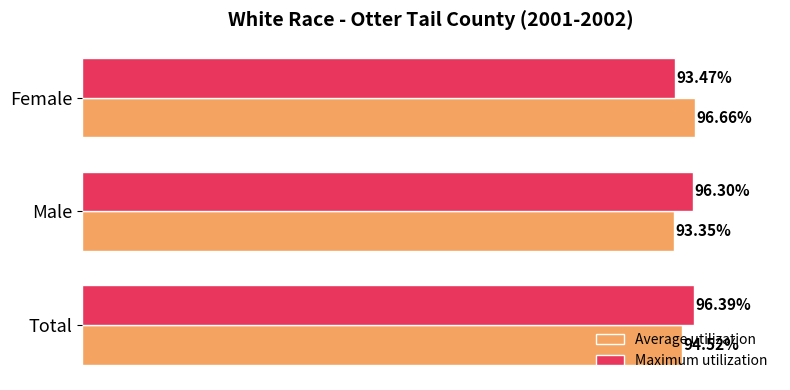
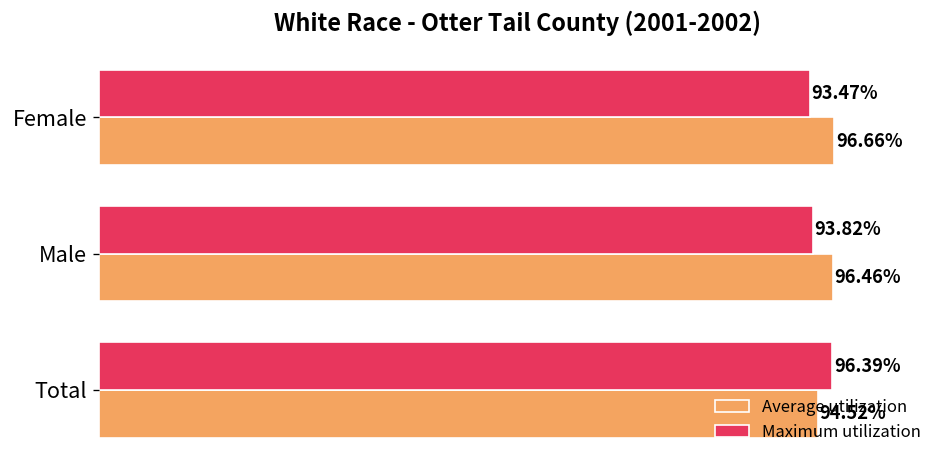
  {
    "Average utilization": {
      "Female": "96.66%",
-     "Male": "93.35%",
+     "Male": "96.46%",
      "Total": "94.52%"
    },
    "Maximum utilization": {
      "Female": "93.47%",
-     "Male": "96.30%",
+     "Male": "93.82%",
      "Total": "96.39%"
    }
  }
